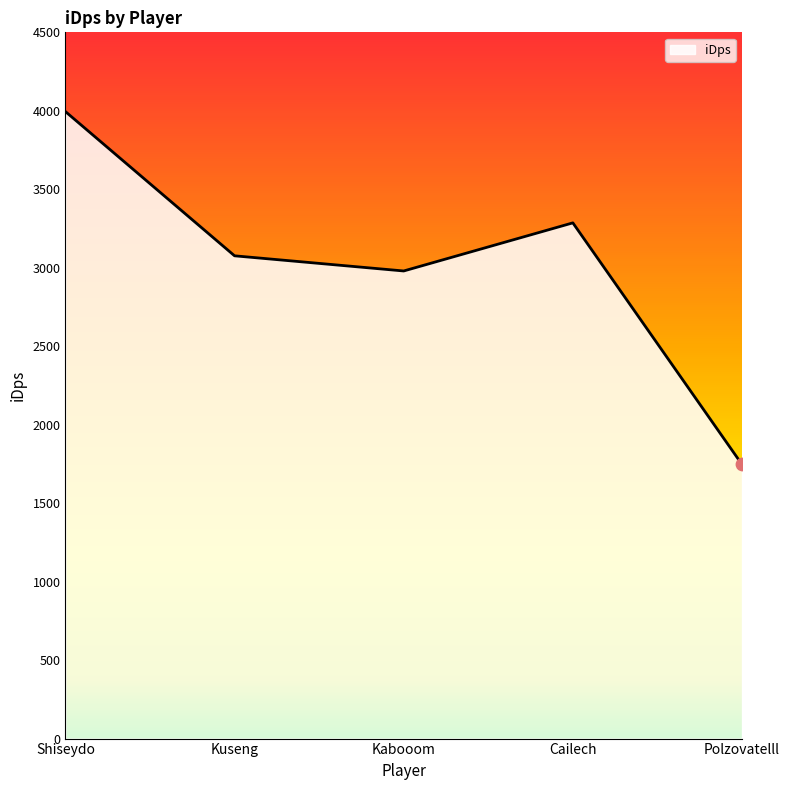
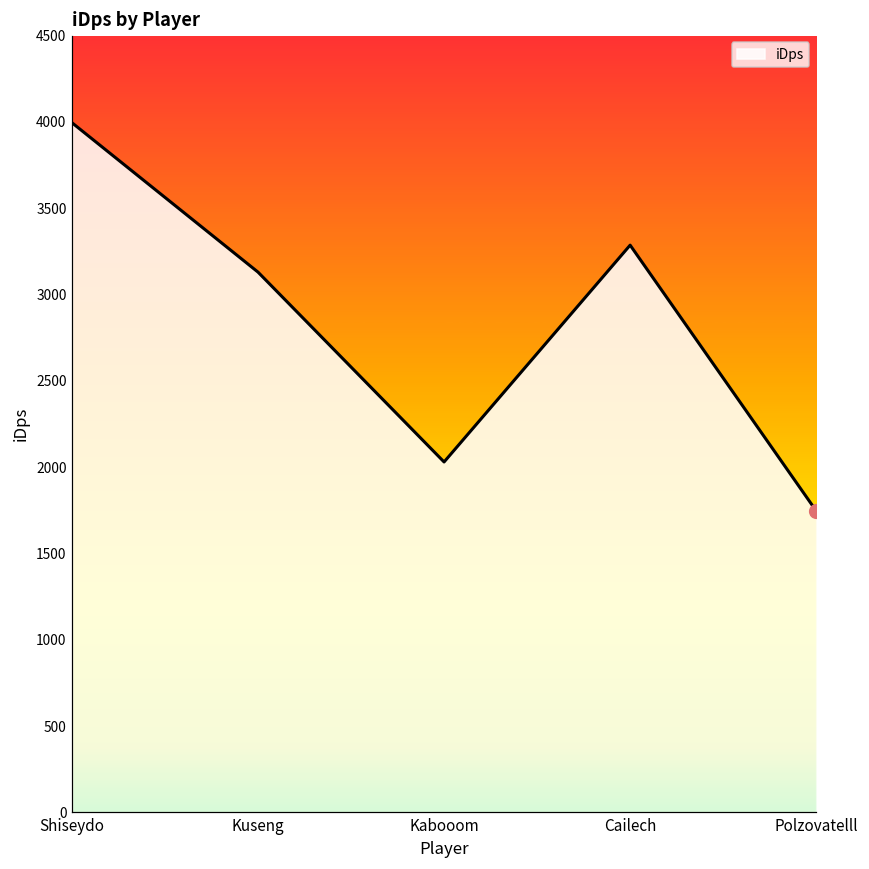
  {
    "iDps": {
      "Shiseydo": 4000,
-     "Kuseng": 3080,
-     "Kabooom": 2980,
+     "Kuseng": 3130,
+     "Kabooom": 2030,
      "Cailech": 3290
    }
  }
